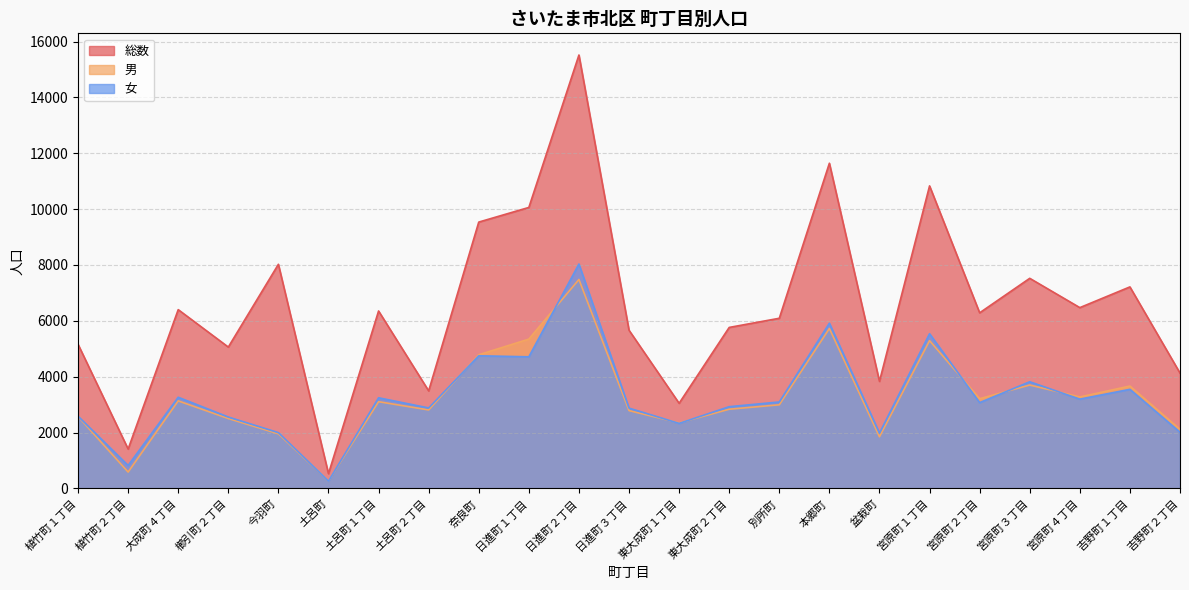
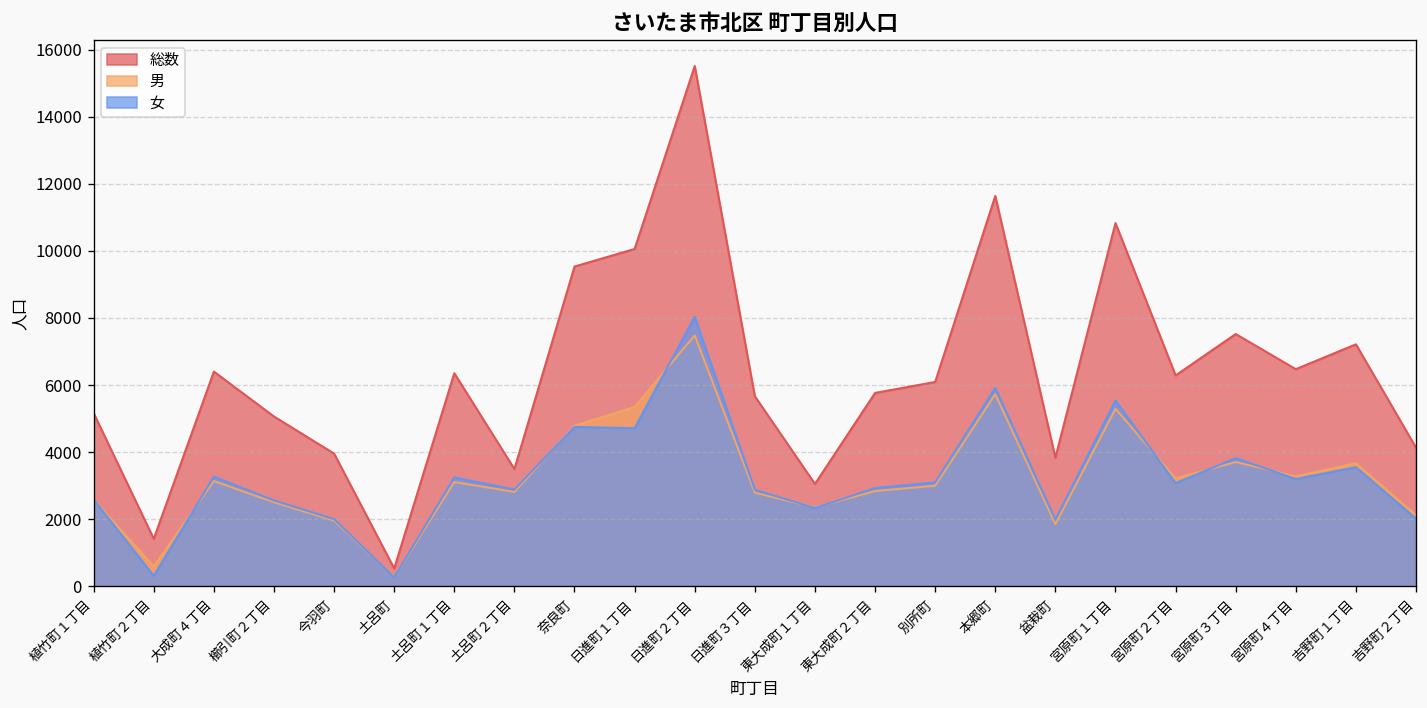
  {
    "総数": {
      "植竹町１丁目": 5200,
      "植竹町２丁目": 1400,
      "大成町４丁目": 6400,
      "櫛引町２丁目": 5100,
-     "今羽町": 8000,
+     "今羽町": 4000,
      "土呂町": 500,
      "土呂町１丁目": 6400,
      "土呂町２丁目": 3500,
      "奈良町": 9500,
      "日進町１丁目": 10100,
      "日進町２丁目": 15500,
      "日進町３丁目": 5700,
      "東大成町１丁目": 3100,
      "東大成町２丁目": 5800,
      "別所町": 6100,
      "本郷町": 11600,
      "盆栽町": 3800,
      "宮原町１丁目": 10800,
      "宮原町２丁目": 6300,
      "宮原町３丁目": 7500,
      "宮原町４丁目": 6500,
      "吉野町１丁目": 7200,
      "吉野町２丁目": 4100
    },
    "男": {
      "植竹町２丁目": 600,
      "大成町４丁目": 3100,
      "土呂町１丁目": 3100,
      "日進町１丁目": 5300,
      "日進町２丁目": 7500,
      "別所町": 3000,
      "本郷町": 5700,
      "盆栽町": 1900,
      "宮原町１丁目": 5300,
      "宮原町２丁目": 3200,
      "宮原町３丁目": 3700,
      "吉野町１丁目": 3700,
      "吉野町２丁目": 2100
    },
    "女": {
-     "植竹町２丁目": 800,
+     "植竹町２丁目": 300,
      "大成町４丁目": 3300,
      "土呂町１丁目": 3200,
      "日進町１丁目": 4700,
      "日進町２丁目": 8000,
      "別所町": 3100,
      "本郷町": 5900,
      "盆栽町": 2000,
      "宮原町１丁目": 5500,
      "宮原町２丁目": 3100,
      "宮原町３丁目": 3800,
      "吉野町１丁目": 3500,
      "吉野町２丁目": 2000
    }
  }
